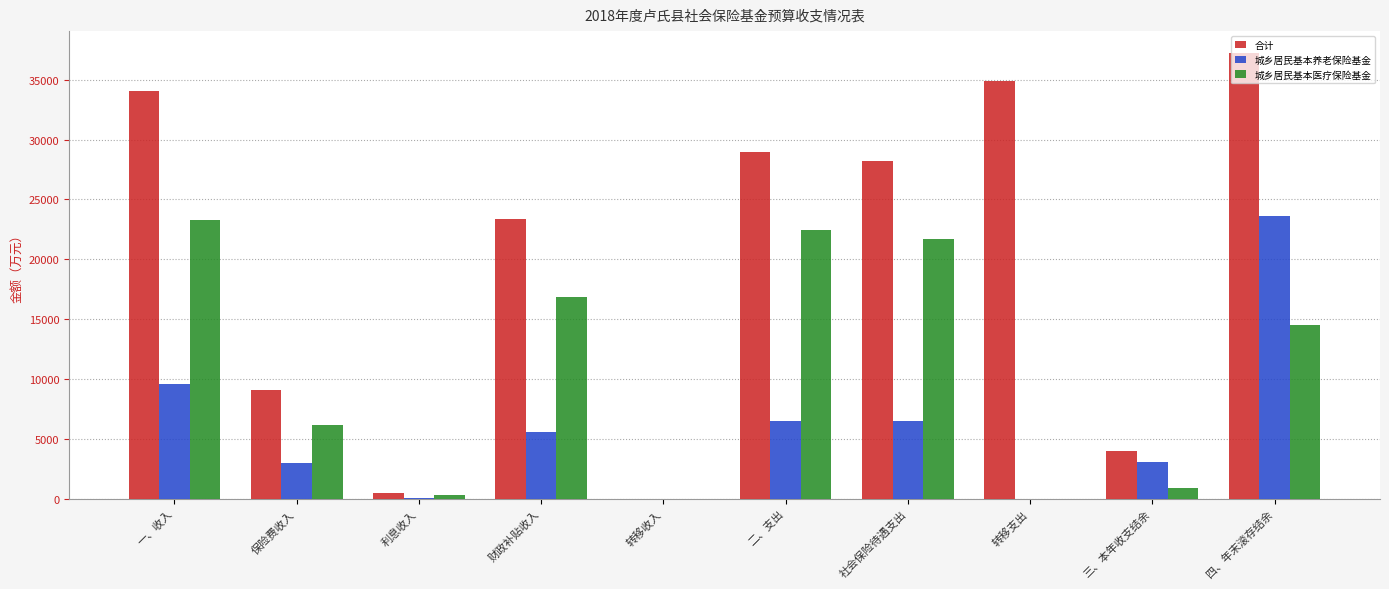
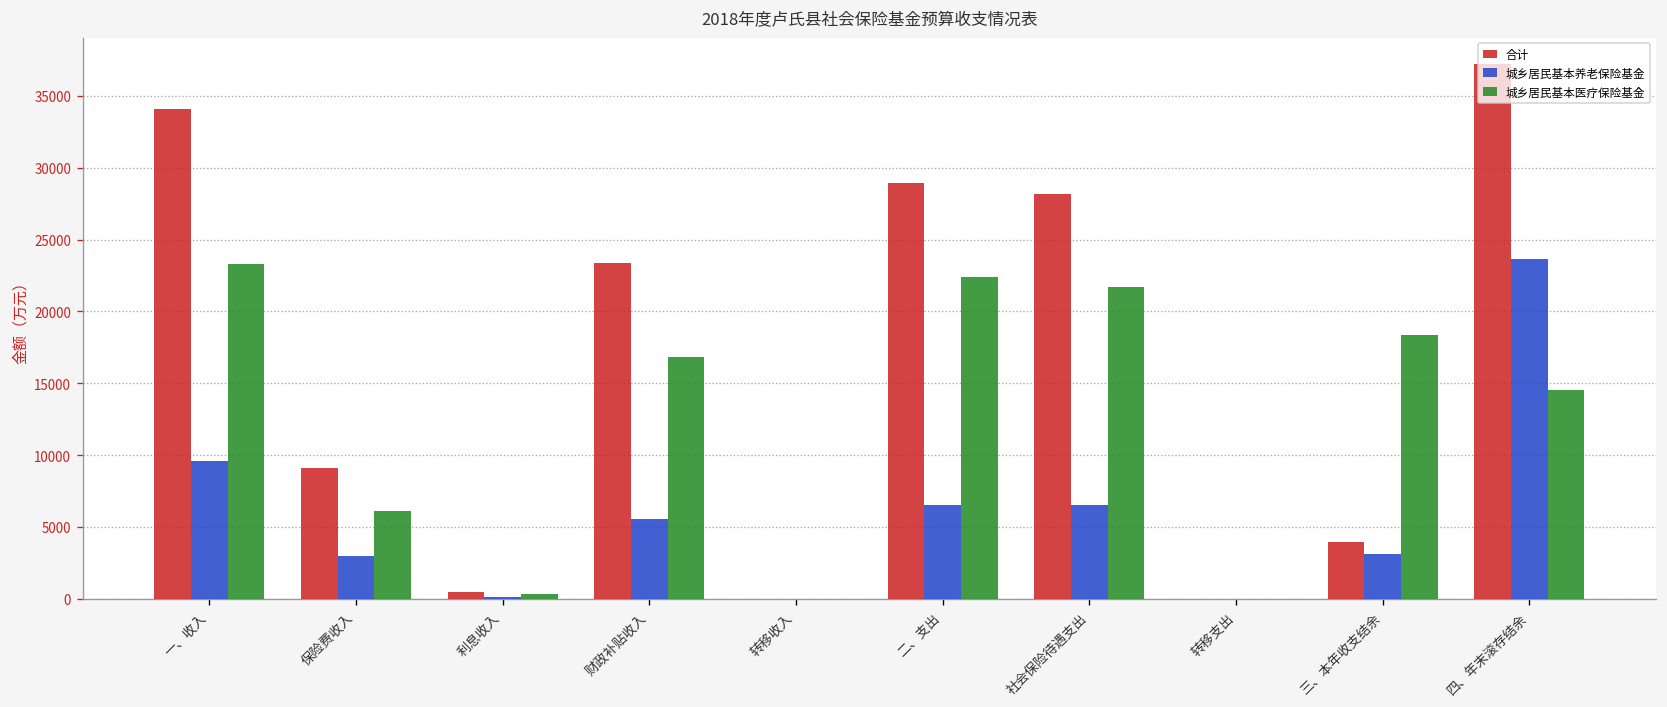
  {
    "合计": {
      "一、收入": 34100,
      "保险费收入": 9100,
      "利息收入": 500,
      "财政补贴收入": 23400,
      "二、支出": 28900,
      "社会保险待遇支出": 28200,
-     "转移支出": 34900,
+     "转移支出": 0,
      "三、本年收支结余": 4000
    },
    "城乡居民基本养老保险基金": {
      "一、收入": 9600,
      "保险费收入": 3000,
      "财政补贴收入": 5600,
      "二、支出": 6500,
      "社会保险待遇支出": 6500,
      "三、本年收支结余": 3100,
      "四、年末滚存结余": 23700
    },
    "城乡居民基本医疗保险基金": {
      "一、收入": 23300,
      "保险费收入": 6100,
      "利息收入": 400,
      "财政补贴收入": 16800,
      "转移收入": 0,
      "二、支出": 22400,
      "社会保险待遇支出": 21700,
      "转移支出": 0,
-     "三、本年收支结余": 900,
+     "三、本年收支结余": 18400,
      "四、年末滚存结余": 14500
    }
  }
